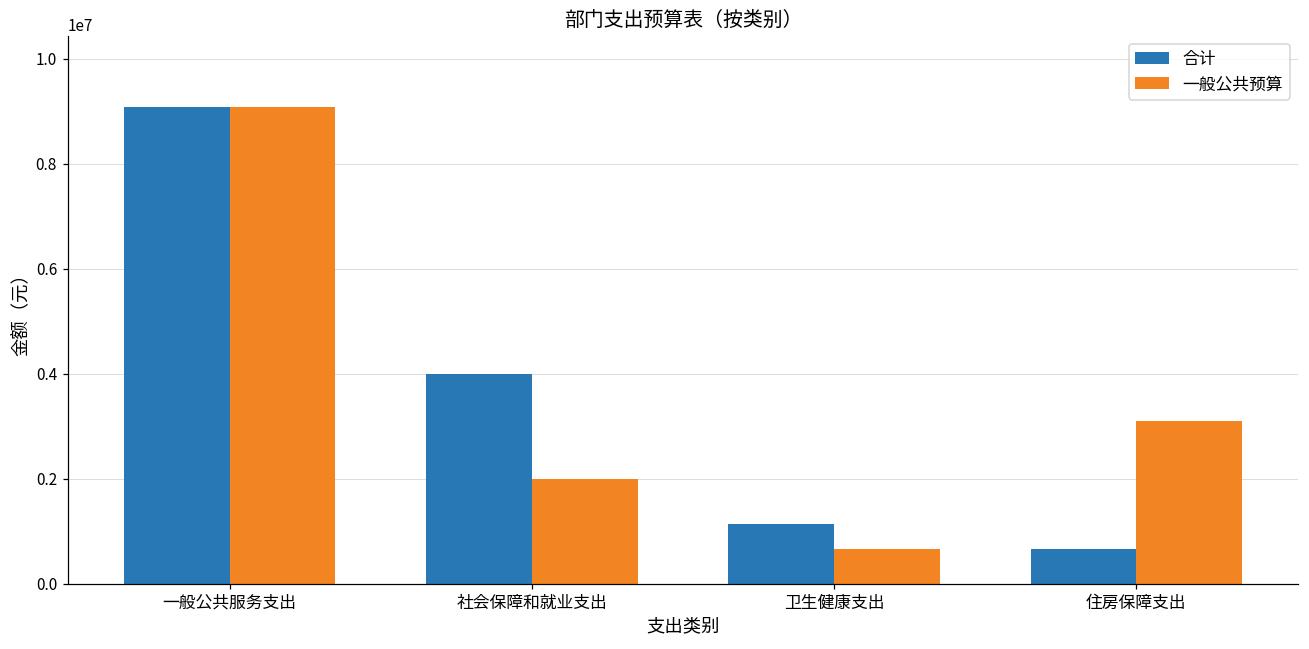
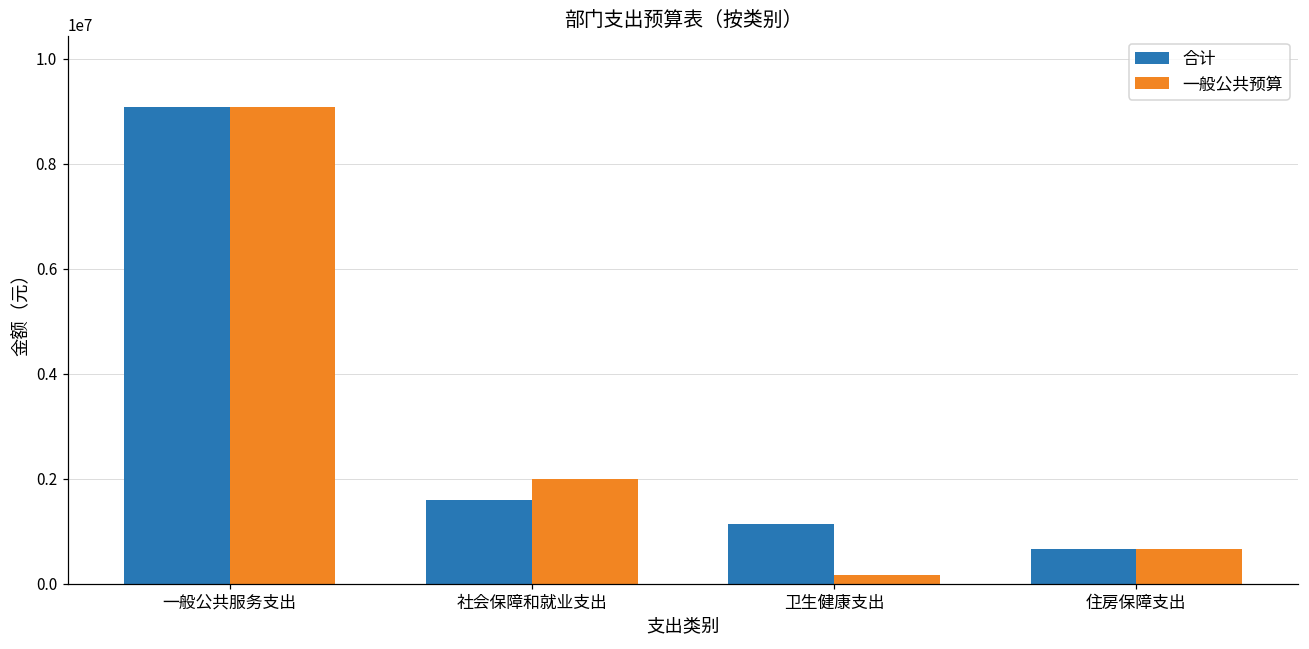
  {
    "合计": {
      "一般公共服务支出": 9100000,
-     "社会保障和就业支出": 4000000,
+     "社会保障和就业支出": 1600000,
      "卫生健康支出": 1100000,
      "住房保障支出": 700000
    },
    "一般公共预算": {
      "一般公共服务支出": 9100000,
      "社会保障和就业支出": 2000000,
-     "卫生健康支出": 700000,
-     "住房保障支出": 3100000
+     "卫生健康支出": 200000,
+     "住房保障支出": 700000
    }
  }
